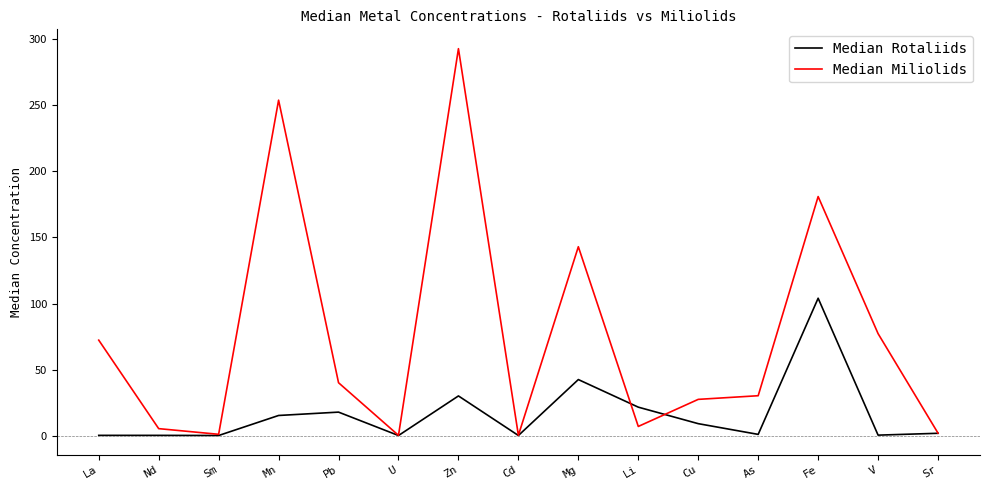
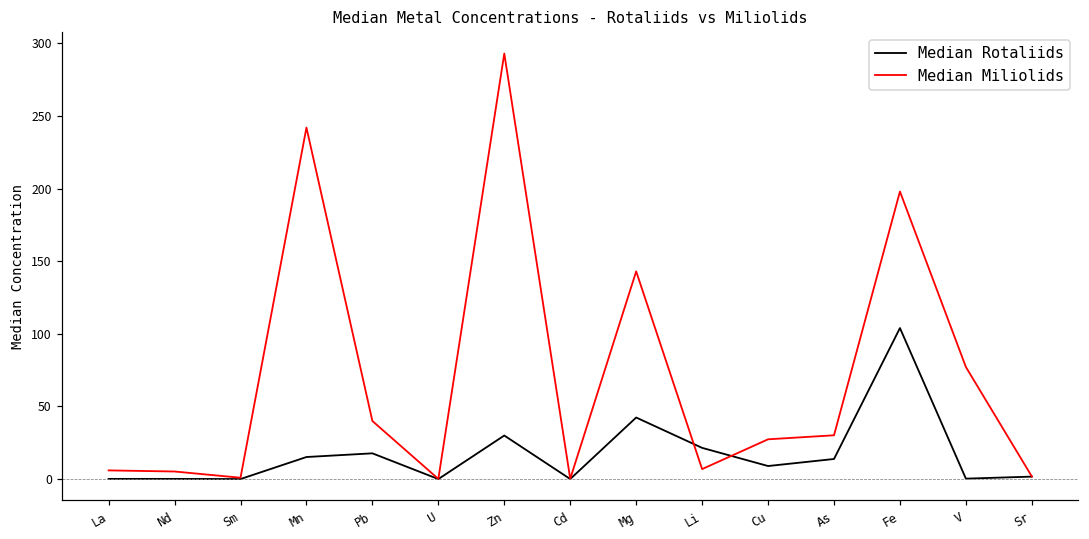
  {
    "Median Rotaliids": {
      "La": 0,
      "Nd": 0,
      "Mn": 15,
      "Pb": 18,
      "Zn": 30,
      "Mg": 42,
      "Li": 22,
      "Cu": 9,
-     "As": 1,
+     "As": 14,
      "Fe": 104,
      "V": 0
    },
    "Median Miliolids": {
-     "La": 72,
+     "La": 6,
      "Nd": 5,
-     "Mn": 254,
+     "Mn": 242,
      "Pb": 40,
      "Zn": 293,
      "Mg": 143,
      "Li": 7,
      "Cu": 27,
      "As": 30,
-     "Fe": 181,
+     "Fe": 198,
      "V": 77
    }
  }
